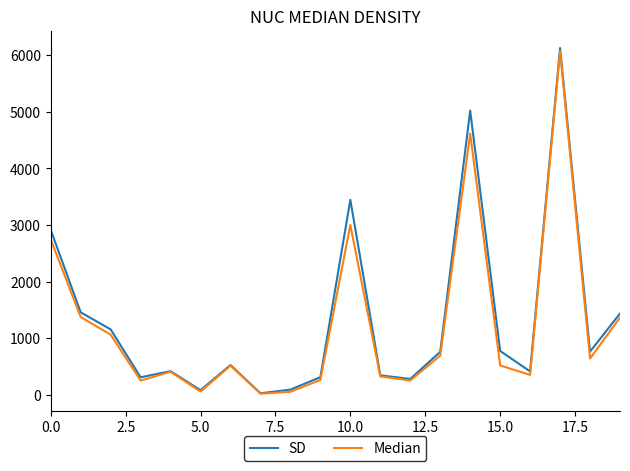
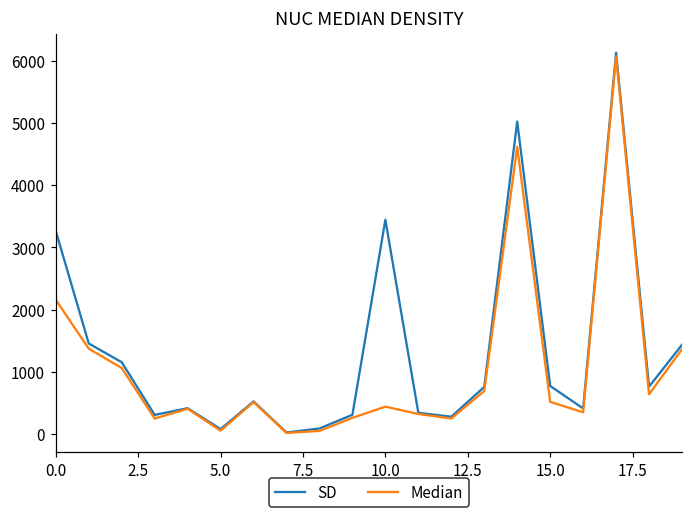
  {
    "SD": {
-     "0.0": 2900,
+     "0.0": 3300,
      "10.0": 3400,
      "15.0": 800
    },
    "Median": {
-     "0.0": 2700,
-     "10.0": 3000,
+     "0.0": 2200,
+     "10.0": 400,
      "15.0": 500
    }
  }
